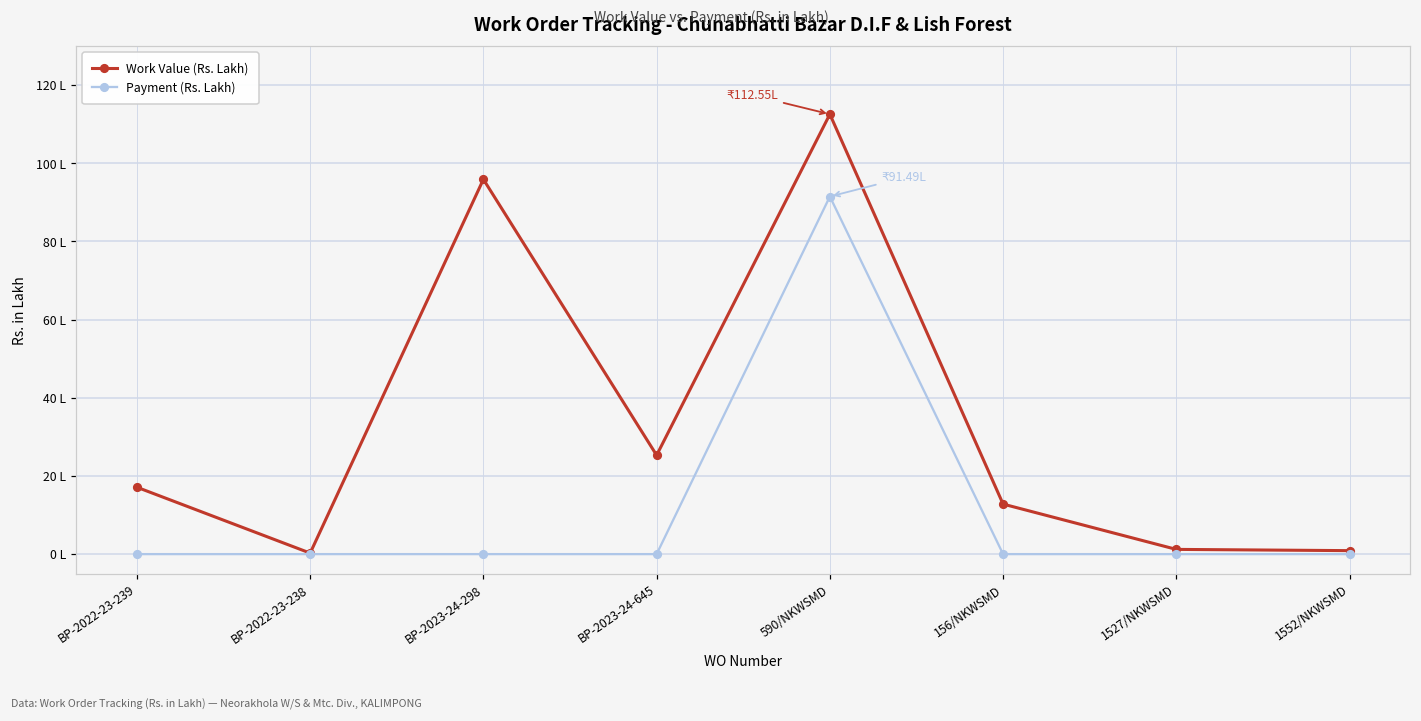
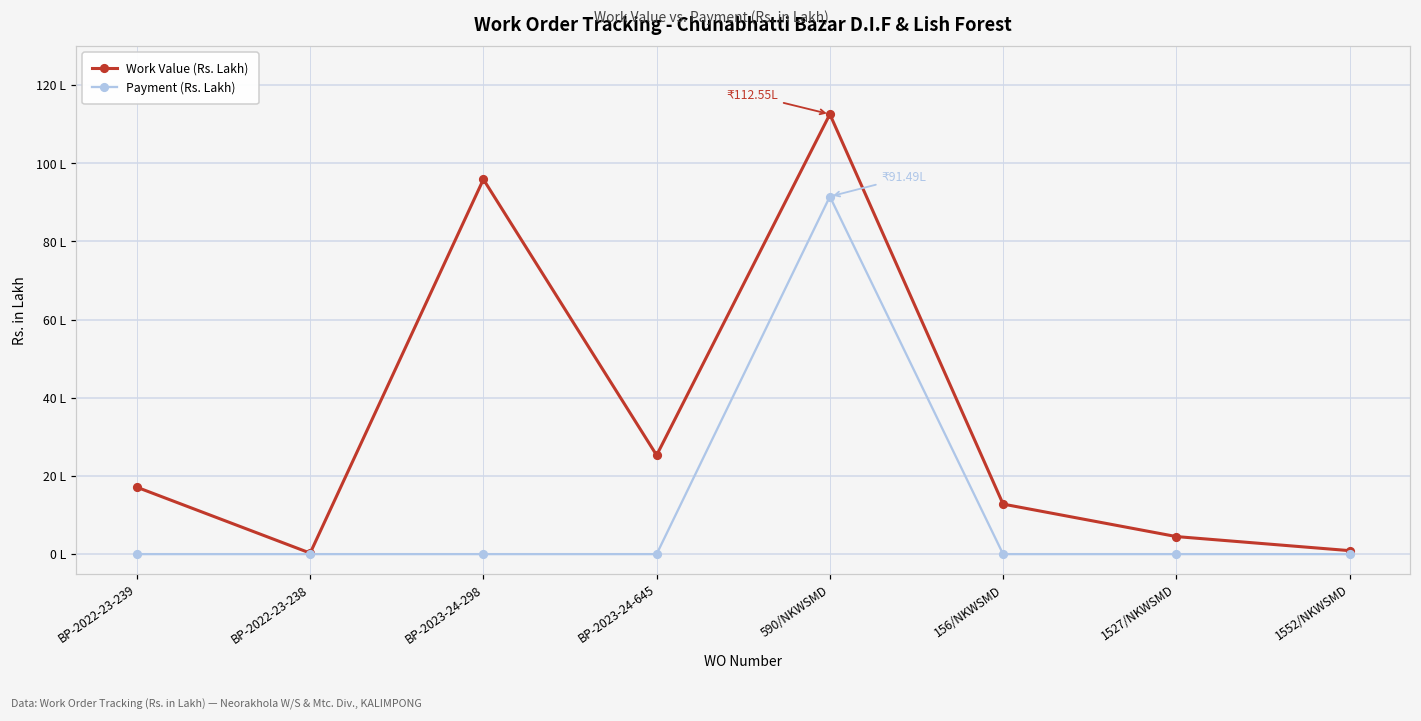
  {
    "Work Value (Rs. Lakh)": {
      "BP-2022-23-239": "17 L",
      "BP-2023-24-298": "96 L",
      "BP-2023-24-645": "25 L",
      "156/NKWSMD": "13 L",
-     "1527/NKWSMD": "1 L",
+     "1527/NKWSMD": "4 L",
      "1552/NKWSMD": "1 L"
    },
    "Payment (Rs. Lakh)": {
      "590/NKWSMD": "91.49L"
    }
  }
